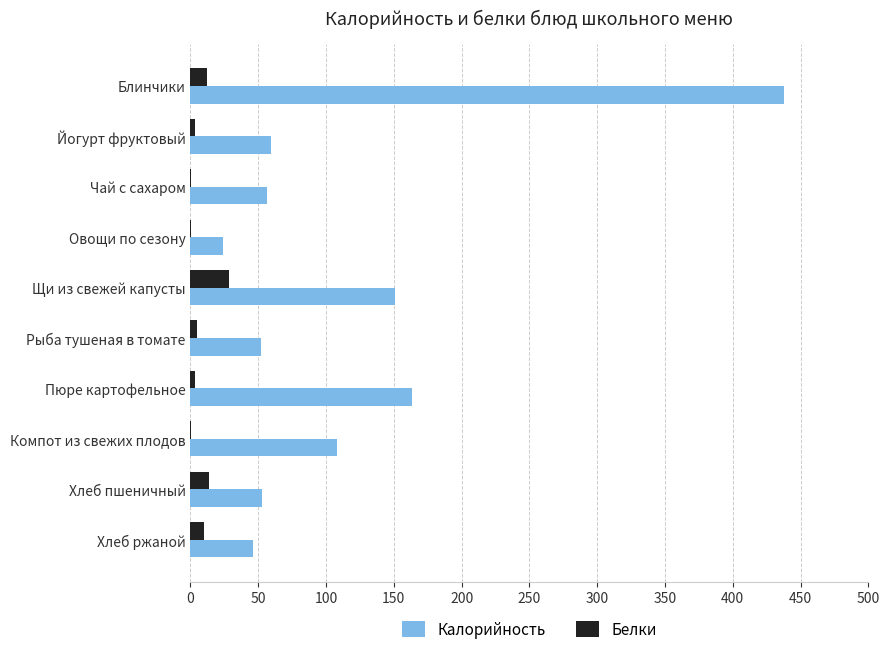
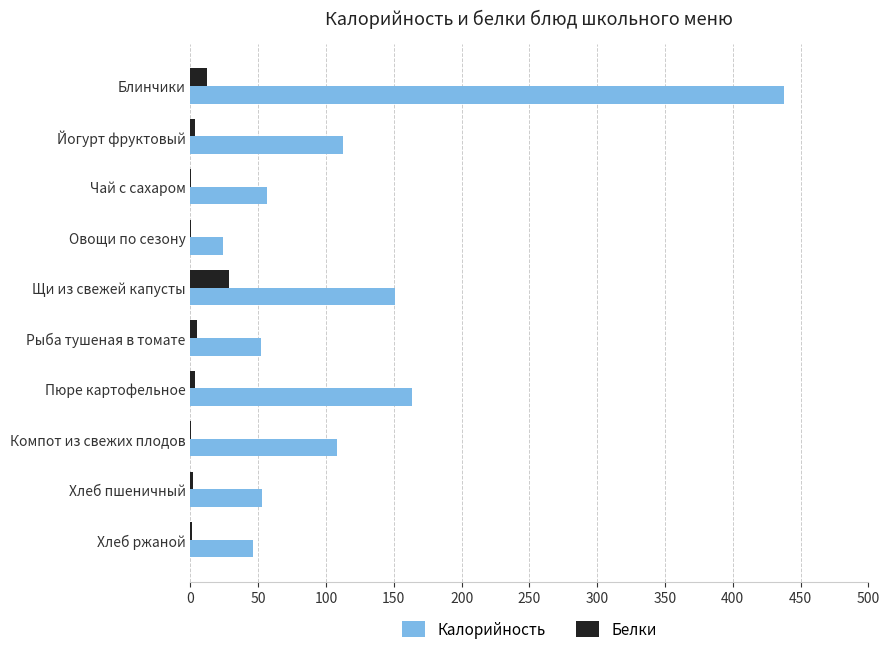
  {
    "Калорийность": {
      "Блинчики": 438,
-     "Йогурт фруктовый": 59,
+     "Йогурт фруктовый": 113,
      "Чай с сахаром": 56,
      "Овощи по сезону": 24,
      "Щи из свежей капусты": 151,
      "Рыба тушеная в томате": 52,
      "Пюре картофельное": 164,
      "Компот из свежих плодов": 108,
      "Хлеб пшеничный": 52,
      "Хлеб ржаной": 46
    },
    "Белки": {
      "Блинчики": 12,
      "Йогурт фруктовый": 4,
      "Щи из свежей капусты": 28,
      "Рыба тушеная в томате": 5,
      "Пюре картофельное": 3,
-     "Хлеб пшеничный": 14,
-     "Хлеб ржаной": 10
+     "Хлеб пшеничный": 2,
+     "Хлеб ржаной": 1
    }
  }
